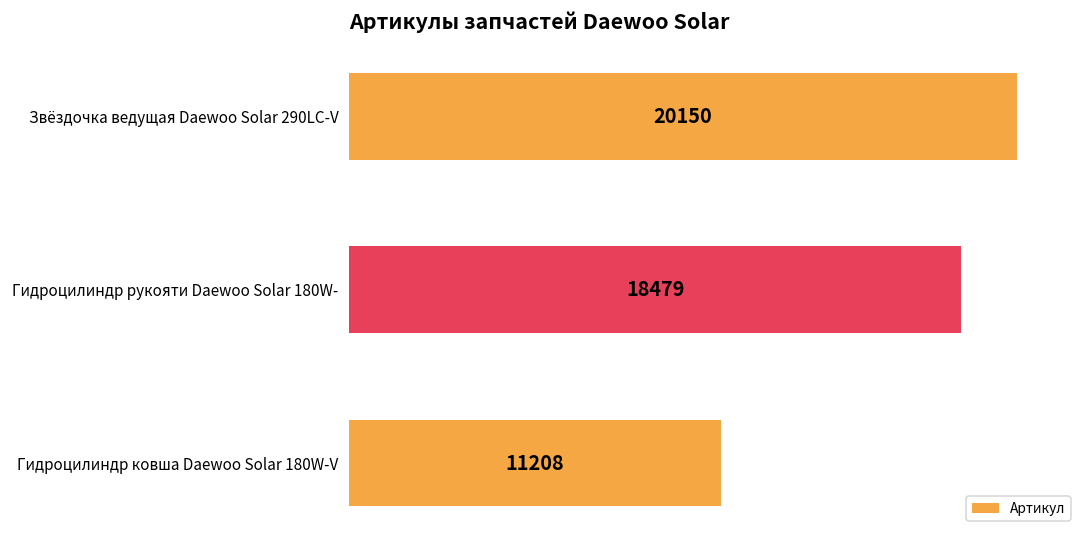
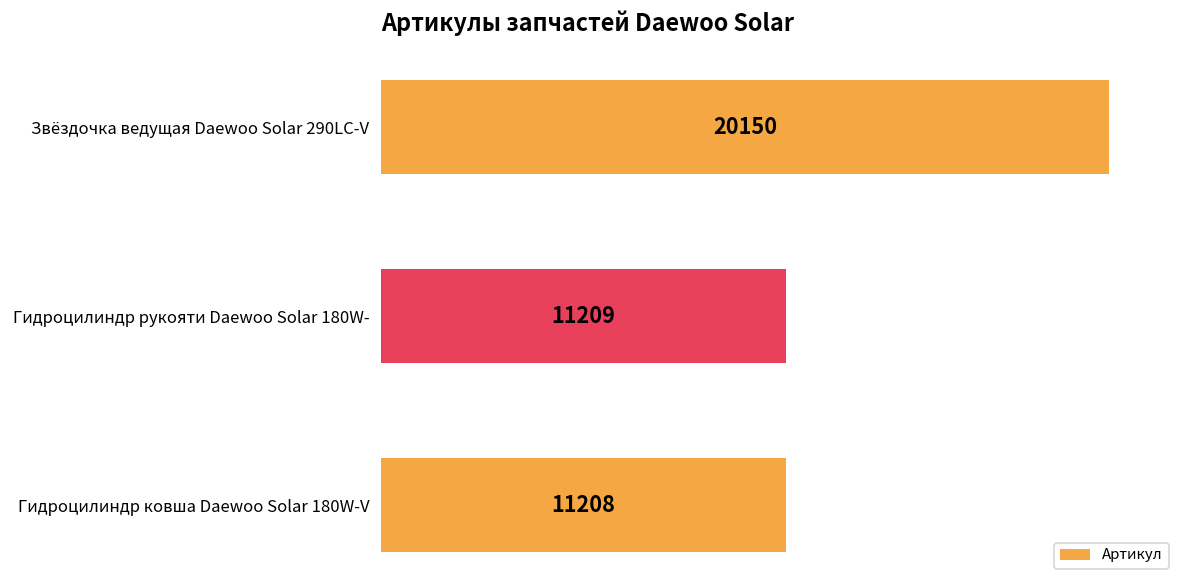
  {
    "Звёздочка ведущая Daewoo Solar 290LC-V": 20150,
-   "Гидроцилиндр рукояти Daewoo Solar 180W-": 18479,
+   "Гидроцилиндр рукояти Daewoo Solar 180W-": 11209,
    "Гидроцилиндр ковша Daewoo Solar 180W-V": 11208
  }
